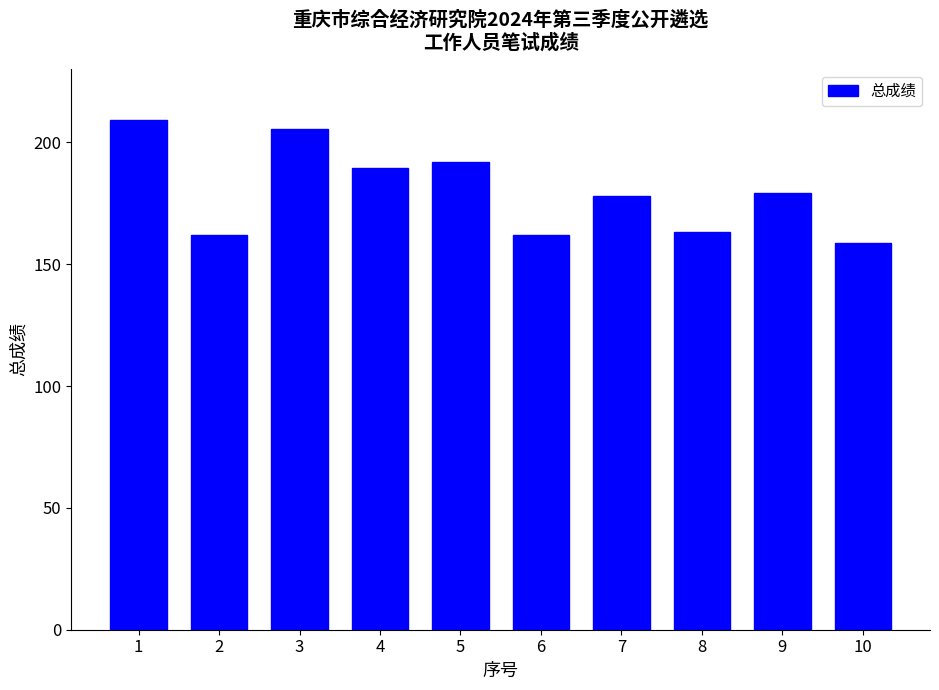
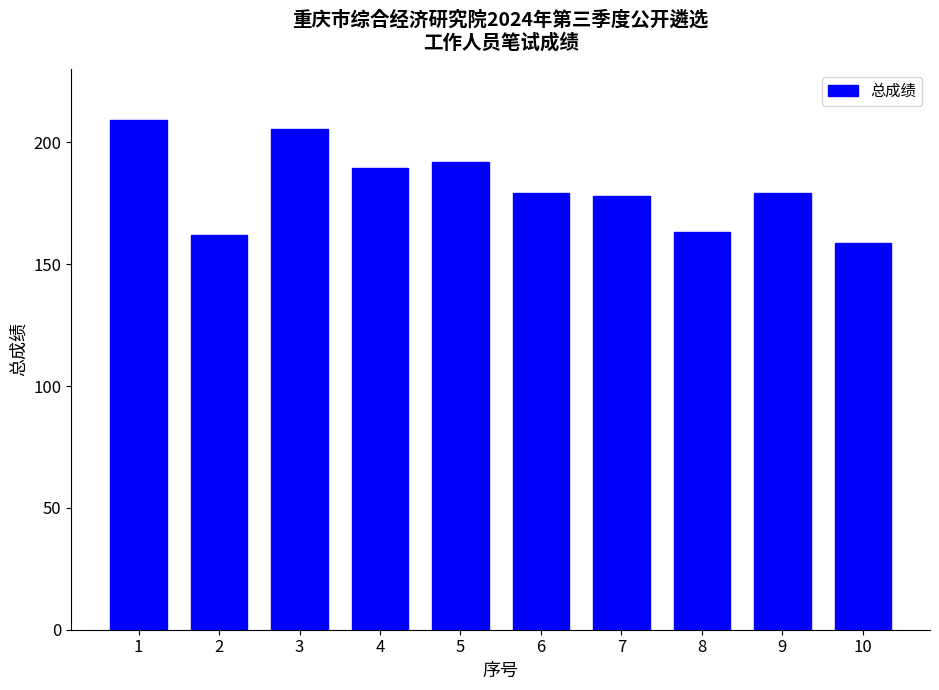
  {
    "1": 209,
    "2": 162,
    "3": 206,
    "4": 190,
    "5": 192,
-   "6": 162,
+   "6": 179,
    "7": 178,
    "8": 163,
    "9": 179,
    "10": 159
  }
